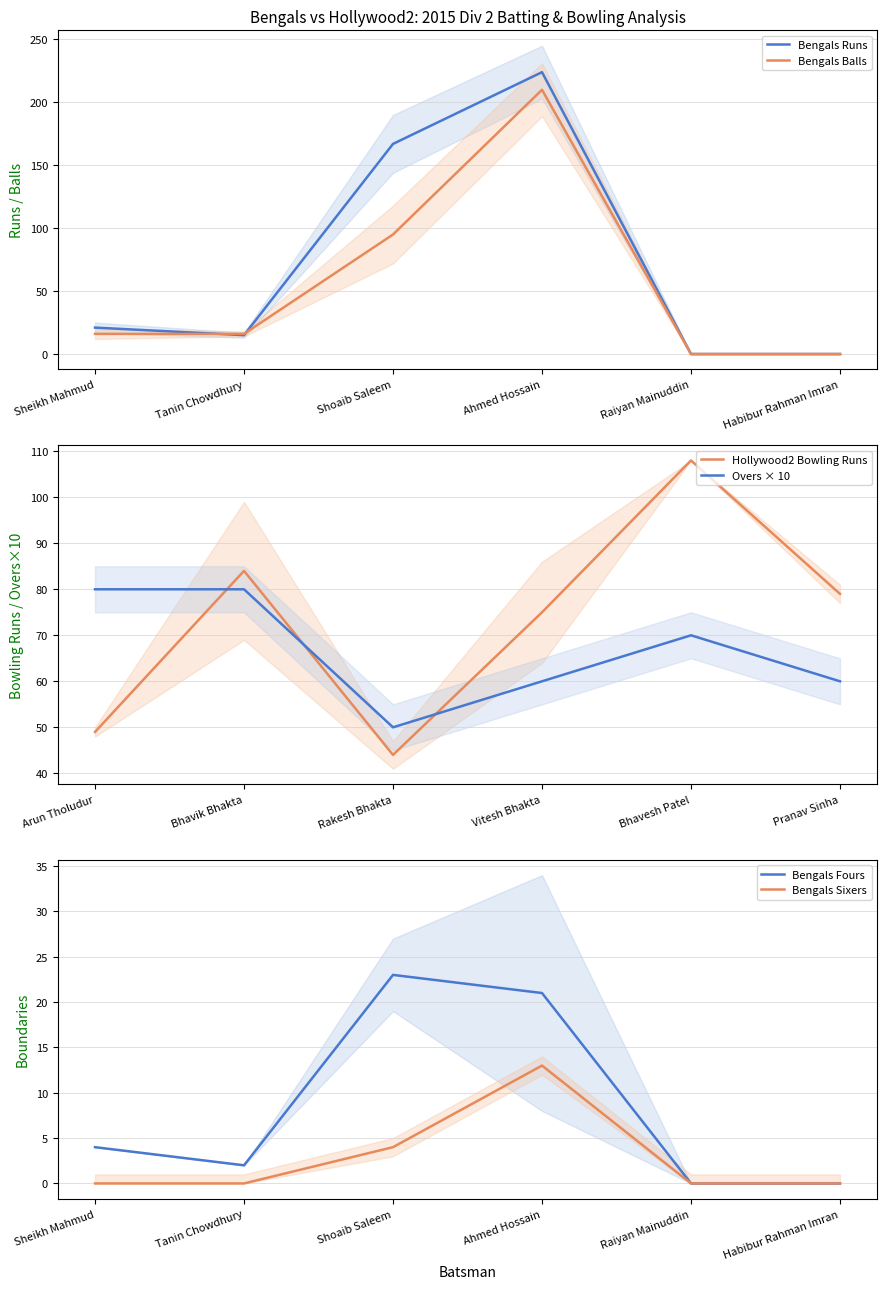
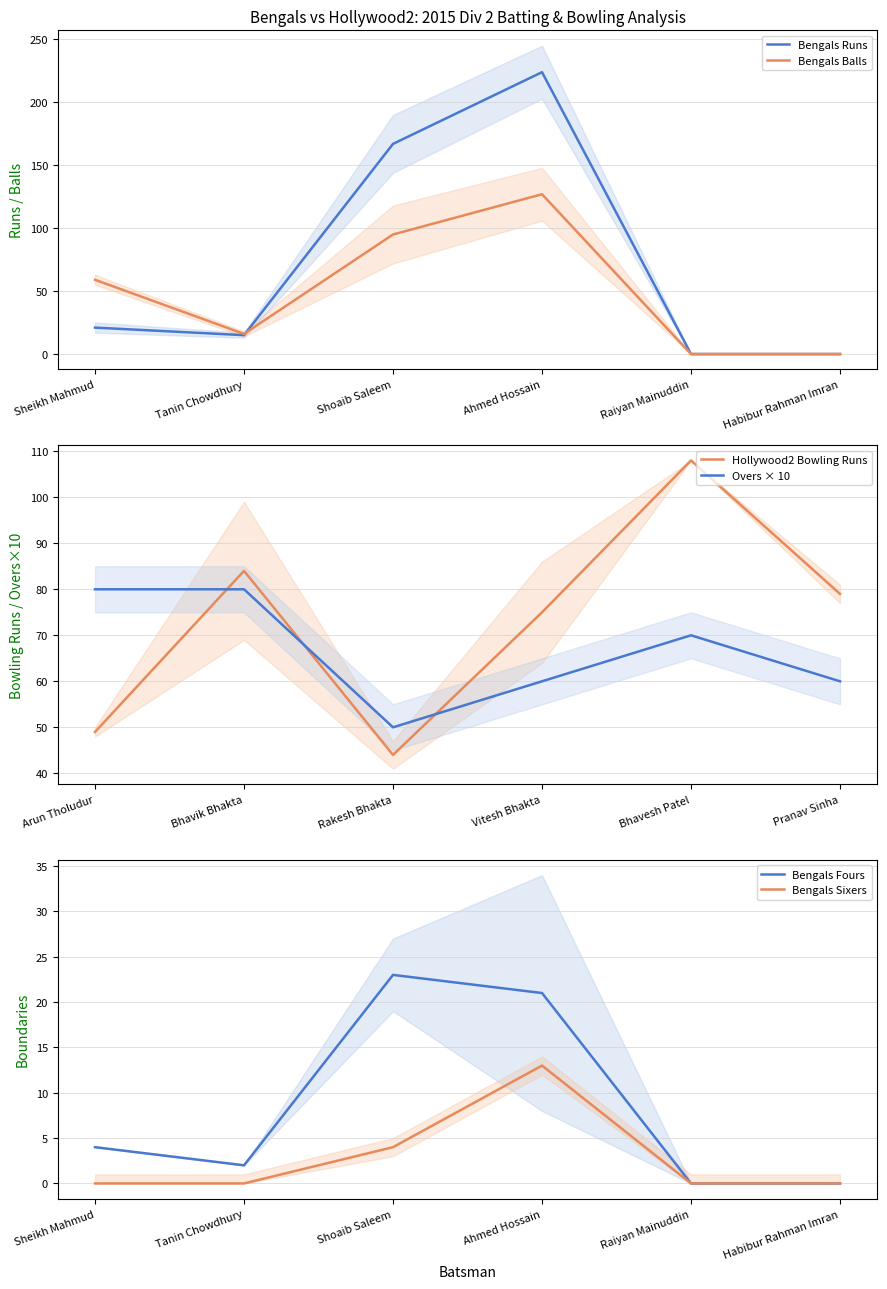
  {
    "Bengals vs Hollywood2: 2015 Div 2 Batting & Bowling Analysis": {
      "Bengals Runs": {
        "Shoaib Saleem": 167,
        "Ahmed Hossain": 224
      },
      "Bengals Balls": {
-       "Sheikh Mahmud": 16,
+       "Sheikh Mahmud": 59,
        "Shoaib Saleem": 95,
-       "Ahmed Hossain": 210
+       "Ahmed Hossain": 127
      }
    }
  }
